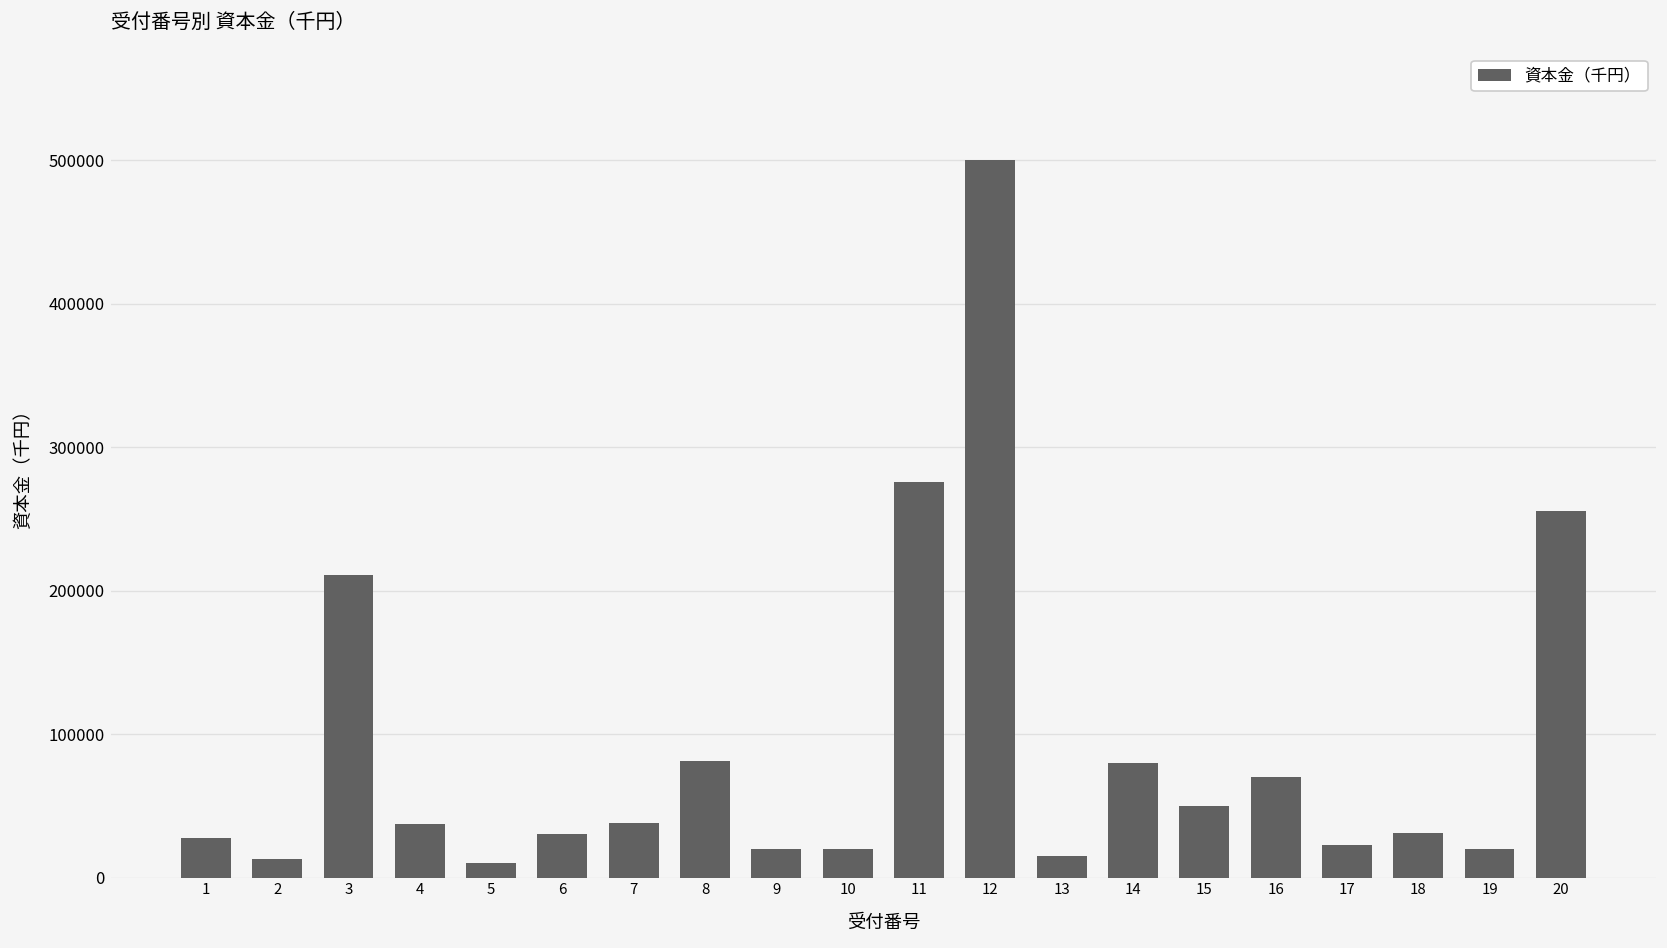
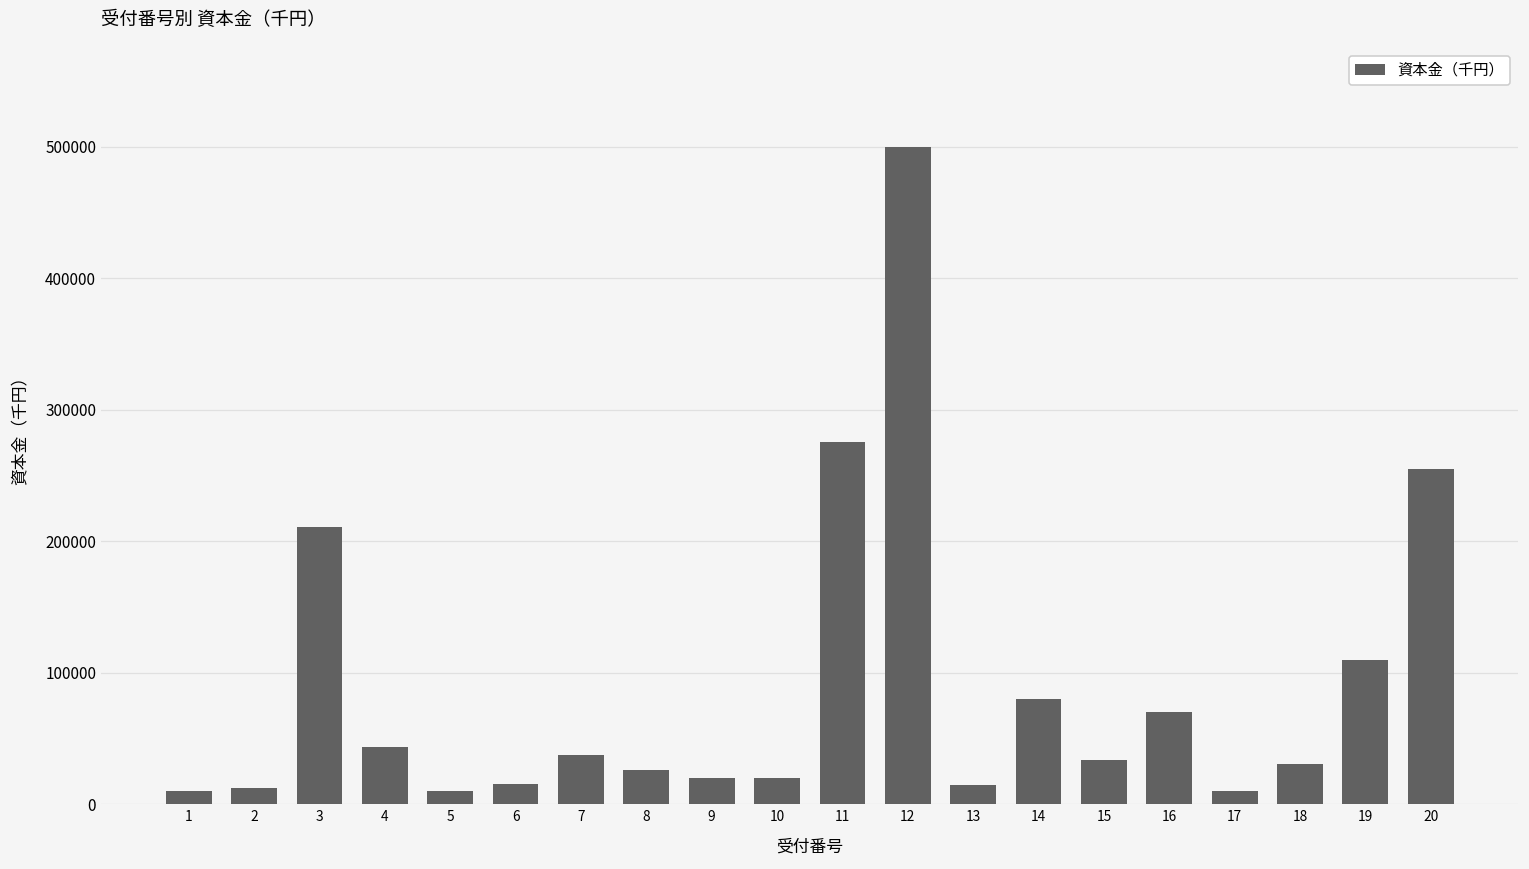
  {
-   "1": 27000,
+   "1": 10000,
    "2": 13000,
    "3": 211000,
-   "4": 37000,
+   "4": 44000,
    "5": 10000,
-   "6": 30000,
+   "6": 15000,
    "7": 38000,
-   "8": 81000,
+   "8": 26000,
    "9": 20000,
    "10": 20000,
    "11": 276000,
    "12": 500000,
    "13": 15000,
    "14": 80000,
-   "15": 50000,
+   "15": 34000,
    "16": 70000,
-   "17": 23000,
+   "17": 10000,
    "18": 31000,
-   "19": 20000,
+   "19": 110000,
    "20": 255000
  }
